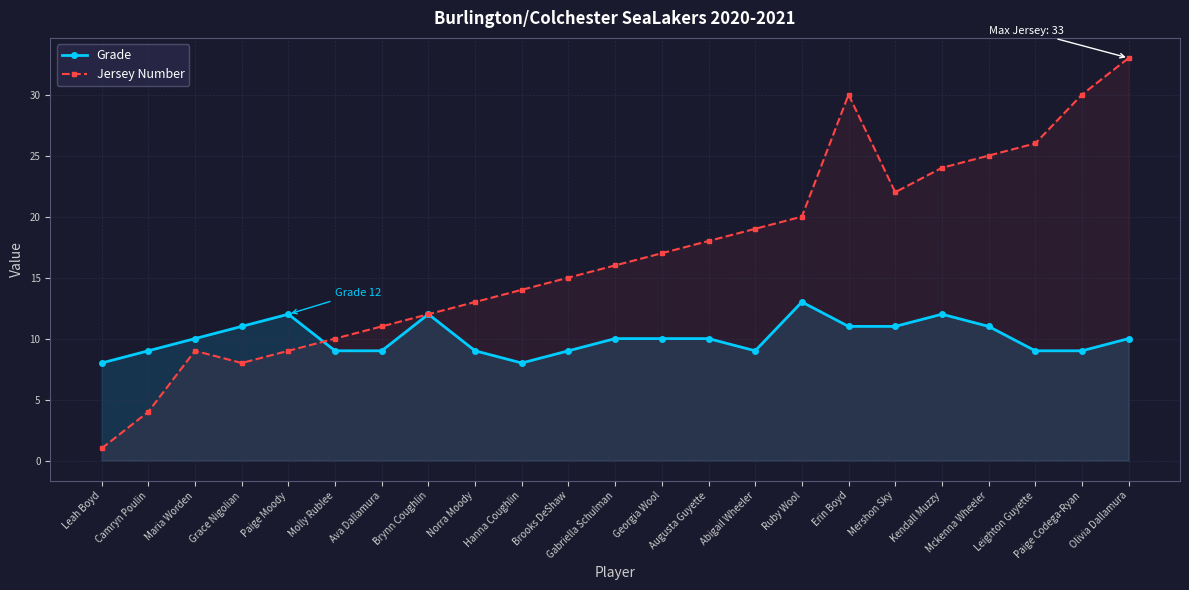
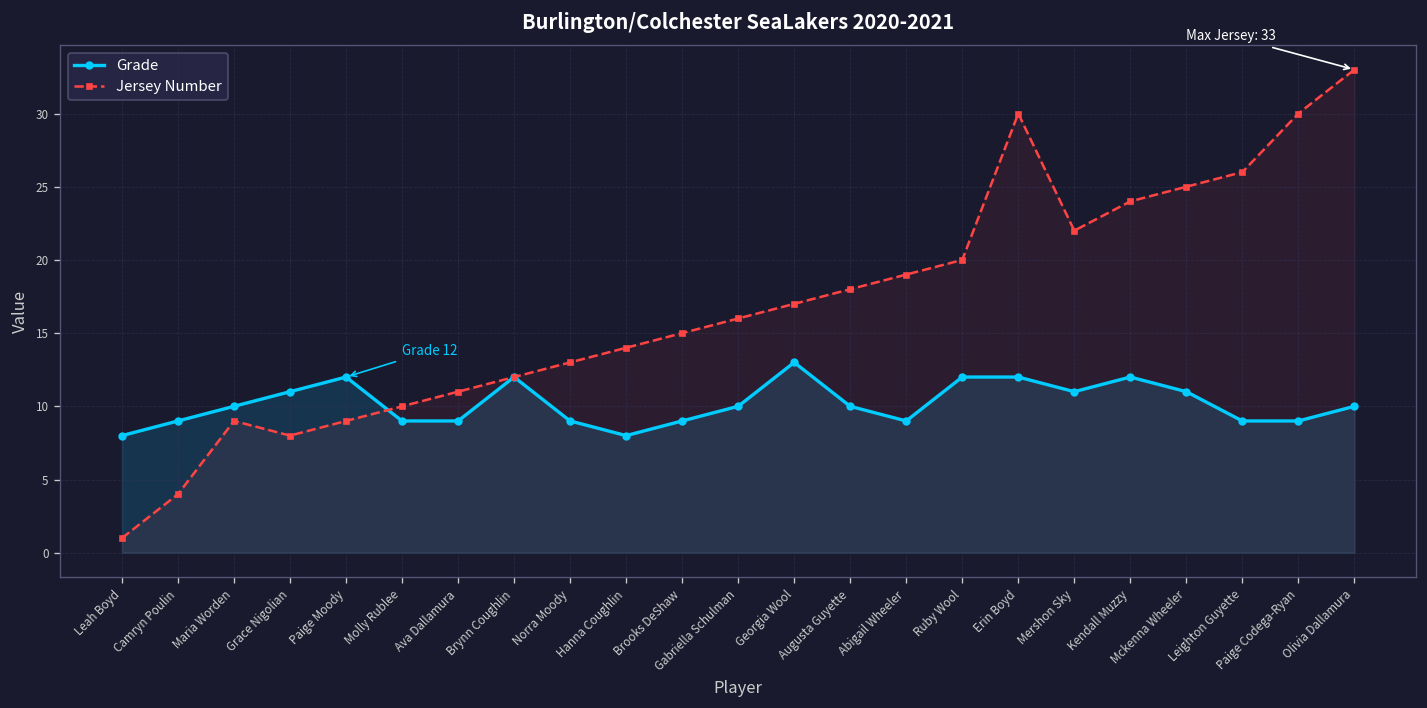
  {
    "Grade": {
      "Leah Boyd": 8,
      "Camryn Poulin": 9,
      "Maria Worden": 10,
      "Grace Nigolian": 11,
      "Molly Rublee": 9,
      "Ava Dallamura": 9,
      "Norra Moody": 9,
      "Hanna Coughlin": 8,
      "Brooks DeShaw": 9,
      "Gabriella Schulman": 10,
-     "Georgia Wool": 10,
+     "Georgia Wool": 13,
      "Augusta Guyette": 10,
      "Abigail Wheeler": 9,
-     "Ruby Wool": 13,
-     "Erin Boyd": 11,
+     "Ruby Wool": 12,
+     "Erin Boyd": 12,
      "Mershon Sky": 11,
      "Kendall Muzzy": 12,
      "Mckenna Wheeler": 11,
      "Leighton Guyette": 9,
      "Paige Codega-Ryan": 9,
      "Olivia Dallamura": 10
    },
    "Jersey Number": {
      "Olivia Dallamura": 33
    }
  }
